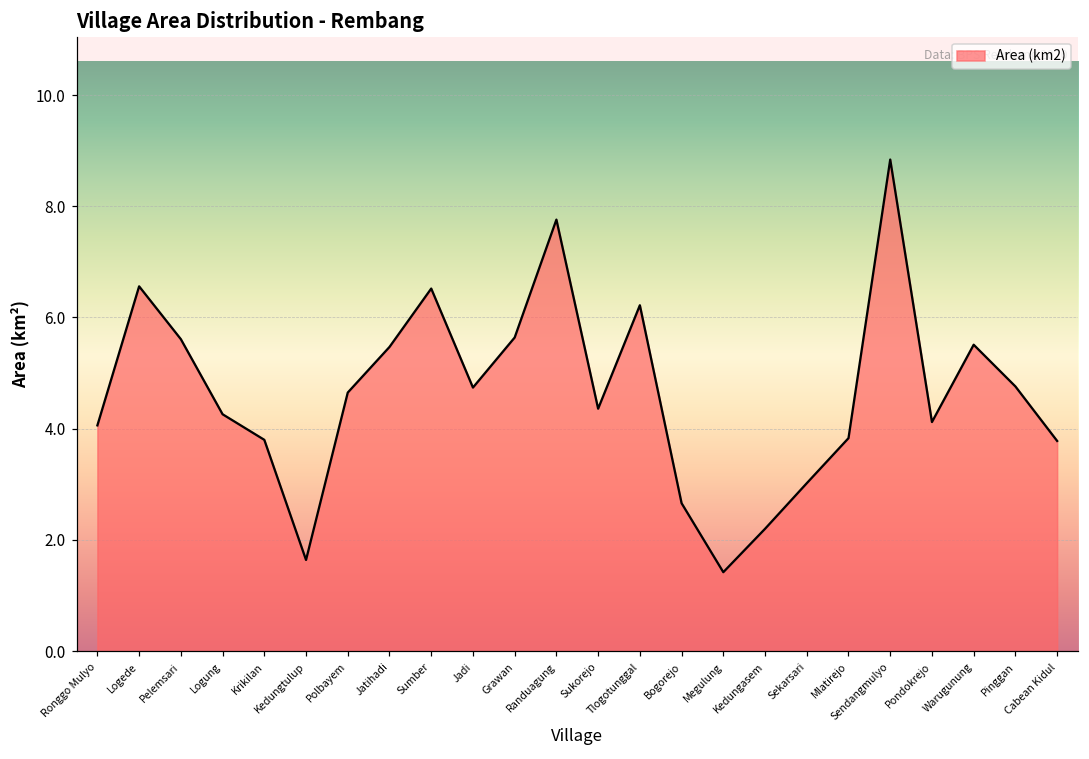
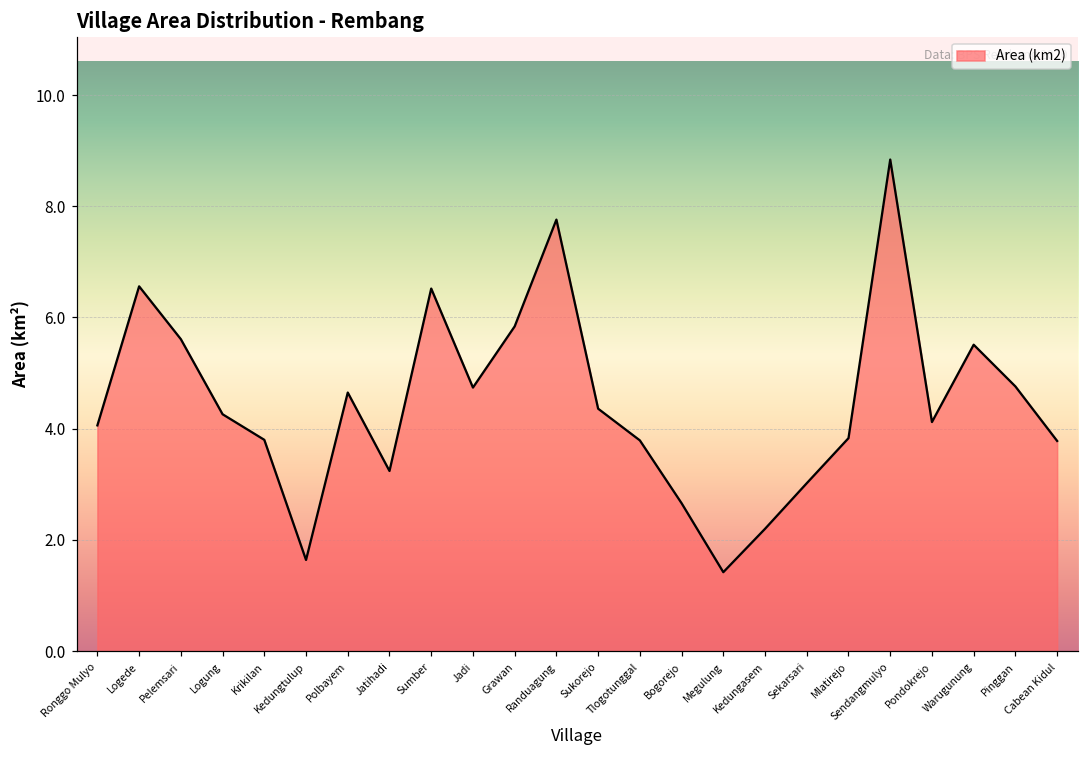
  {
    "Ronggo Mulyo": 4.1,
    "Logede": 6.6,
    "Pelemsari": 5.6,
    "Logung": 4.3,
    "Krikilan": 3.8,
    "Kedungtulup": 1.6,
    "Polbayem": 4.7,
-   "Jatihadi": 5.5,
+   "Jatihadi": 3.2,
    "Sumber": 6.5,
    "Jadi": 4.7,
-   "Grawan": 5.6,
+   "Grawan": 5.8,
    "Randuagung": 7.8,
    "Sukorejo": 4.4,
-   "Tlogotunggal": 6.2,
+   "Tlogotunggal": 3.8,
    "Bogorejo": 2.7,
    "Megulung": 1.4,
    "Kedungasem": 2.2,
    "Sekarsari": 3.0,
    "Mlatirejo": 3.8,
    "Sendangmulyo": 8.8,
    "Pondokrejo": 4.1,
    "Warugunung": 5.5,
    "Pinggan": 4.8,
    "Cabean Kidul": 3.8
  }
